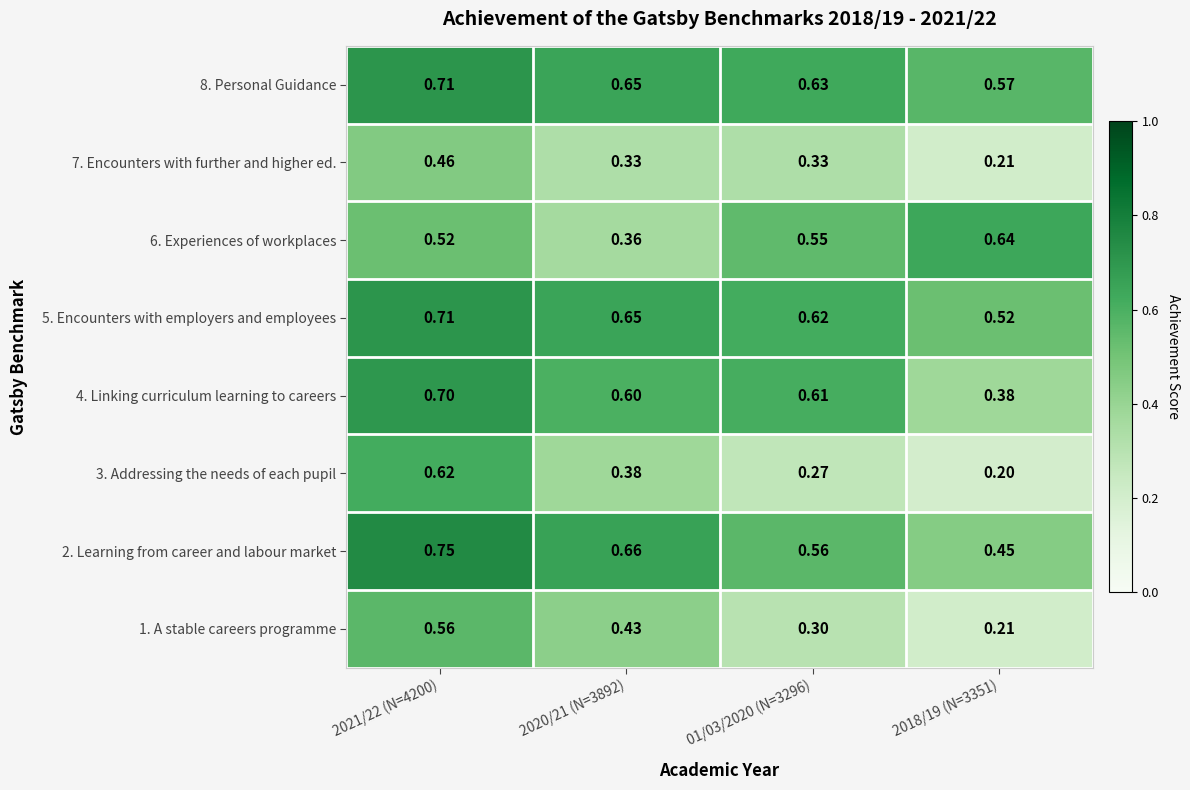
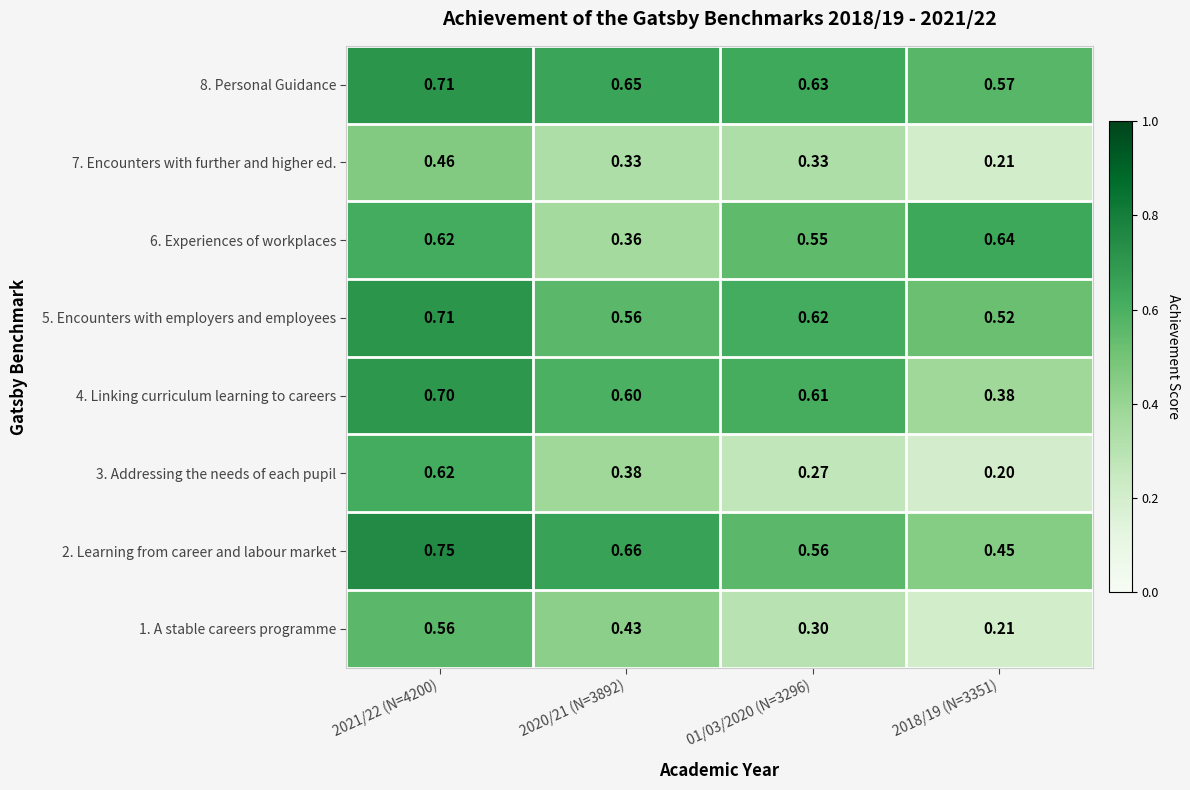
  {
    "8. Personal Guidance": {
      "2021/22 (N=4200)": 0.71,
      "2020/21 (N=3892)": 0.65,
      "01/03/2020 (N=3296)": 0.63,
      "2018/19 (N=3351)": 0.57
    },
    "7. Encounters with further and higher ed.": {
      "2021/22 (N=4200)": 0.46,
      "2020/21 (N=3892)": 0.33,
      "01/03/2020 (N=3296)": 0.33,
      "2018/19 (N=3351)": 0.21
    },
    "6. Experiences of workplaces": {
-     "2021/22 (N=4200)": 0.52,
+     "2021/22 (N=4200)": 0.62,
      "2020/21 (N=3892)": 0.36,
      "01/03/2020 (N=3296)": 0.55,
      "2018/19 (N=3351)": 0.64
    },
    "5. Encounters with employers and employees": {
      "2021/22 (N=4200)": 0.71,
-     "2020/21 (N=3892)": 0.65,
+     "2020/21 (N=3892)": 0.56,
      "01/03/2020 (N=3296)": 0.62,
      "2018/19 (N=3351)": 0.52
    },
    "4. Linking curriculum learning to careers": {
      "2021/22 (N=4200)": 0.70,
      "2020/21 (N=3892)": 0.60,
      "01/03/2020 (N=3296)": 0.61,
      "2018/19 (N=3351)": 0.38
    },
    "3. Addressing the needs of each pupil": {
      "2021/22 (N=4200)": 0.62,
      "2020/21 (N=3892)": 0.38,
      "01/03/2020 (N=3296)": 0.27,
      "2018/19 (N=3351)": 0.20
    },
    "2. Learning from career and labour market": {
      "2021/22 (N=4200)": 0.75,
      "2020/21 (N=3892)": 0.66,
      "01/03/2020 (N=3296)": 0.56,
      "2018/19 (N=3351)": 0.45
    },
    "1. A stable careers programme": {
      "2021/22 (N=4200)": 0.56,
      "2020/21 (N=3892)": 0.43,
      "01/03/2020 (N=3296)": 0.30,
      "2018/19 (N=3351)": 0.21
    }
  }
